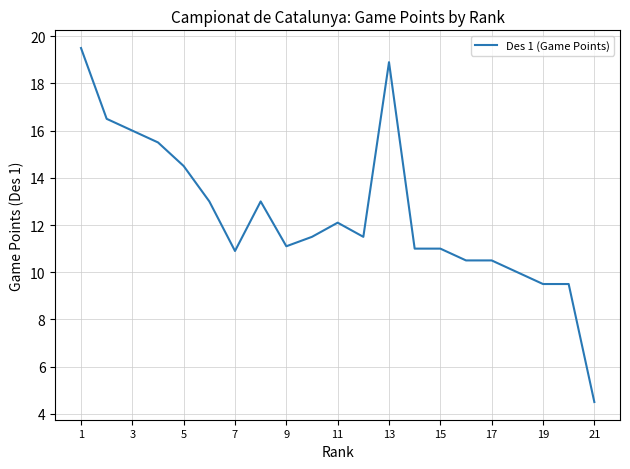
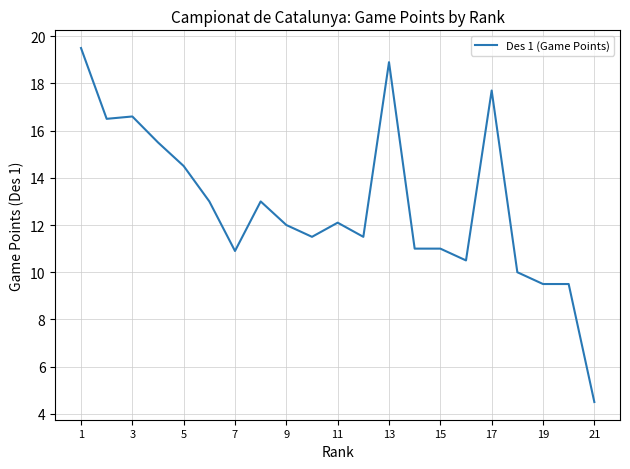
  {
    "1": 19.5,
-   "3": 16.0,
+   "3": 16.6,
    "5": 14.5,
    "7": 10.9,
-   "9": 11.1,
+   "9": 12.0,
    "11": 12.1,
    "13": 18.9,
    "15": 11.0,
-   "17": 10.5,
+   "17": 17.7,
    "19": 9.5,
    "21": 4.5
  }
